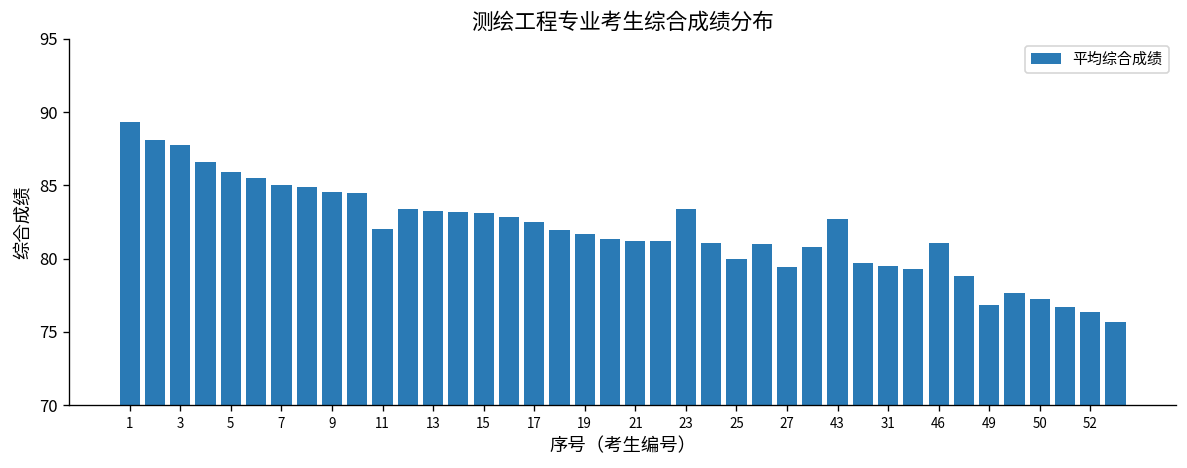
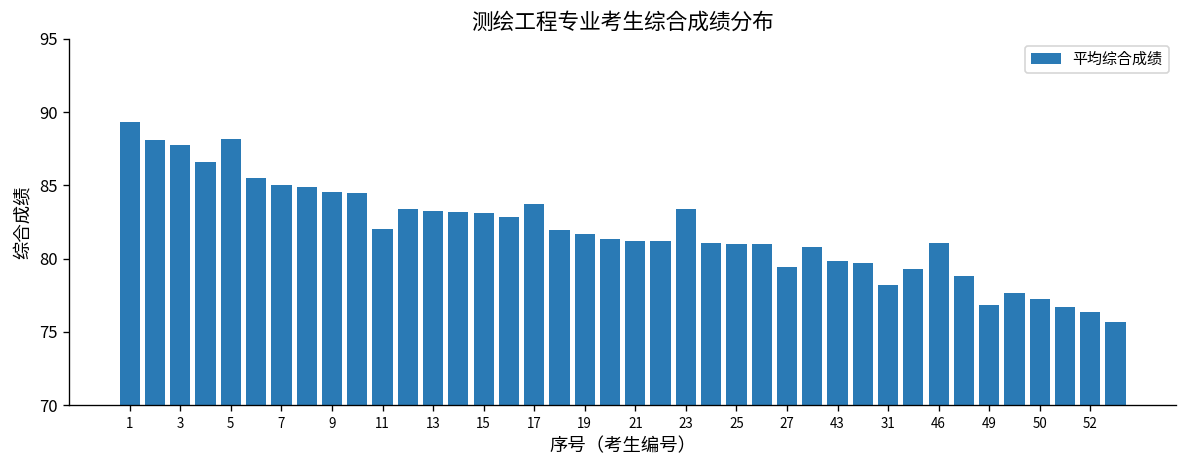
  {
    "1": 89.3,
    "3": 87.8,
-   "5": 85.9,
+   "5": 88.2,
    "7": 85.0,
    "9": 84.5,
    "11": 82.0,
    "13": 83.2,
    "15": 83.1,
-   "17": 82.5,
+   "17": 83.7,
    "19": 81.7,
    "21": 81.2,
    "23": 83.4,
-   "25": 80.0,
+   "25": 81.0,
    "27": 79.4,
-   "43": 82.7,
-   "31": 79.5,
+   "43": 79.8,
+   "31": 78.2,
    "46": 81.1,
    "49": 76.9,
    "50": 77.3,
    "52": 76.4
  }
